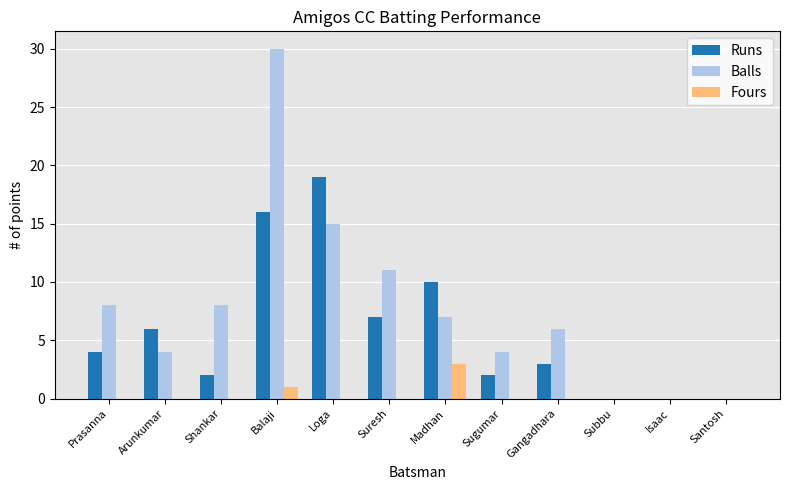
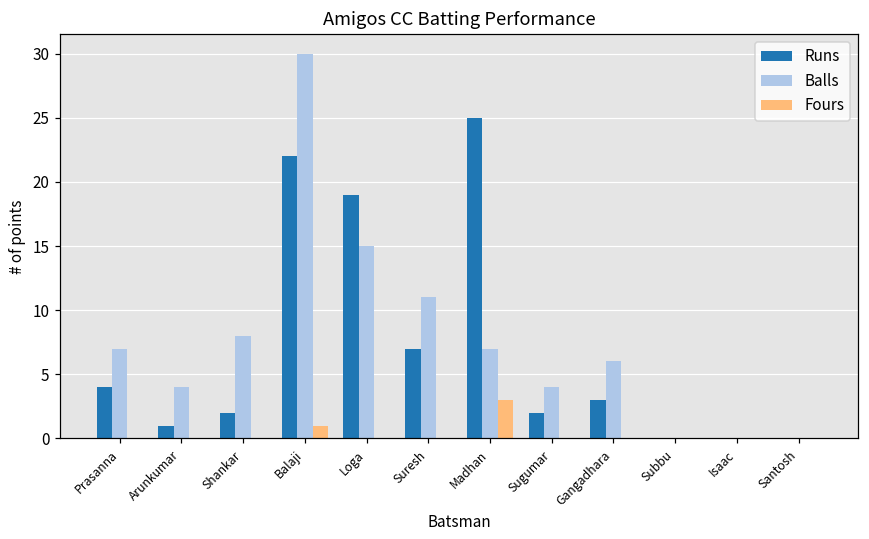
  {
    "Runs": {
      "Prasanna": 4,
-     "Arunkumar": 6,
+     "Arunkumar": 1,
      "Shankar": 2,
-     "Balaji": 16,
+     "Balaji": 22,
      "Loga": 19,
      "Suresh": 7,
-     "Madhan": 10,
+     "Madhan": 25,
      "Sugumar": 2,
      "Gangadhara": 3,
      "Subbu": 0,
      "Isaac": 0,
      "Santosh": 0
    },
    "Balls": {
-     "Prasanna": 8,
+     "Prasanna": 7,
      "Arunkumar": 4,
      "Shankar": 8,
      "Balaji": 30,
      "Loga": 15,
      "Suresh": 11,
      "Madhan": 7,
      "Sugumar": 4,
      "Gangadhara": 6,
      "Subbu": 0,
      "Isaac": 0,
      "Santosh": 0
    },
    "Fours": {
      "Prasanna": 0,
      "Arunkumar": 0,
      "Shankar": 0,
      "Balaji": 1,
      "Loga": 0,
      "Suresh": 0,
      "Madhan": 3,
      "Sugumar": 0,
      "Gangadhara": 0,
      "Subbu": 0,
      "Isaac": 0,
      "Santosh": 0
    }
  }
